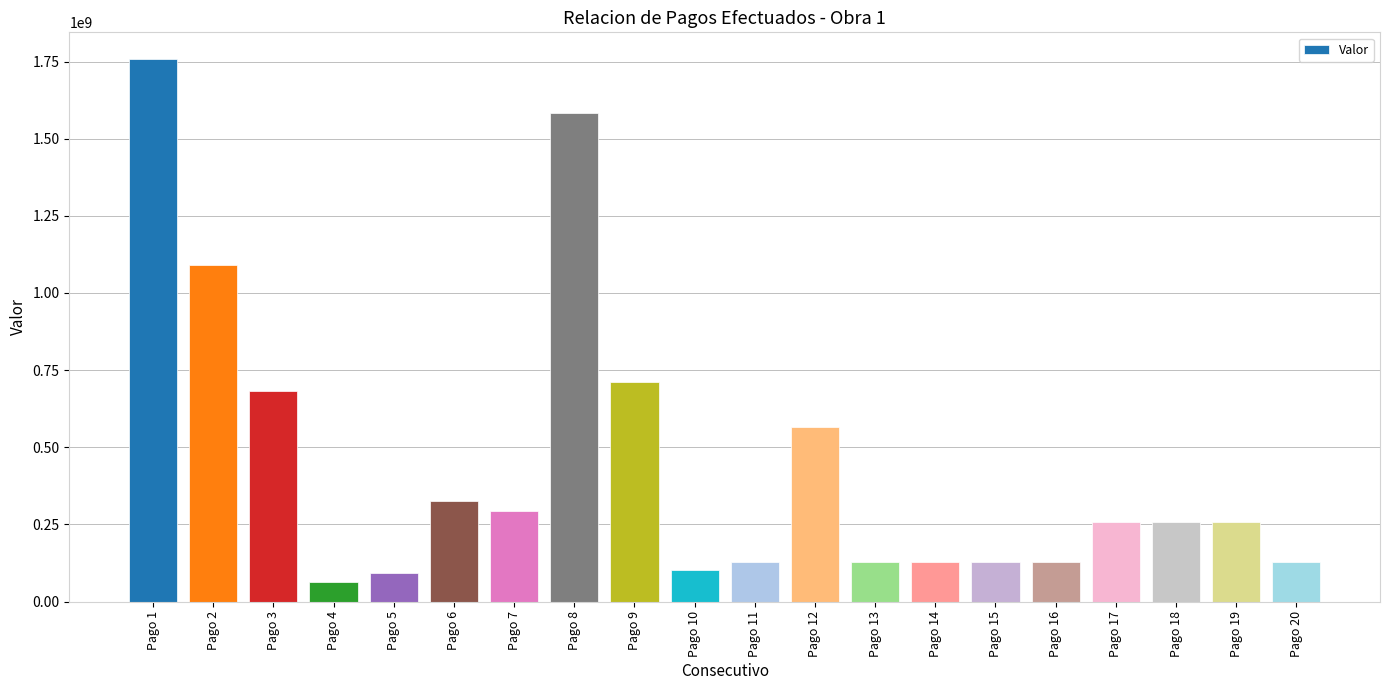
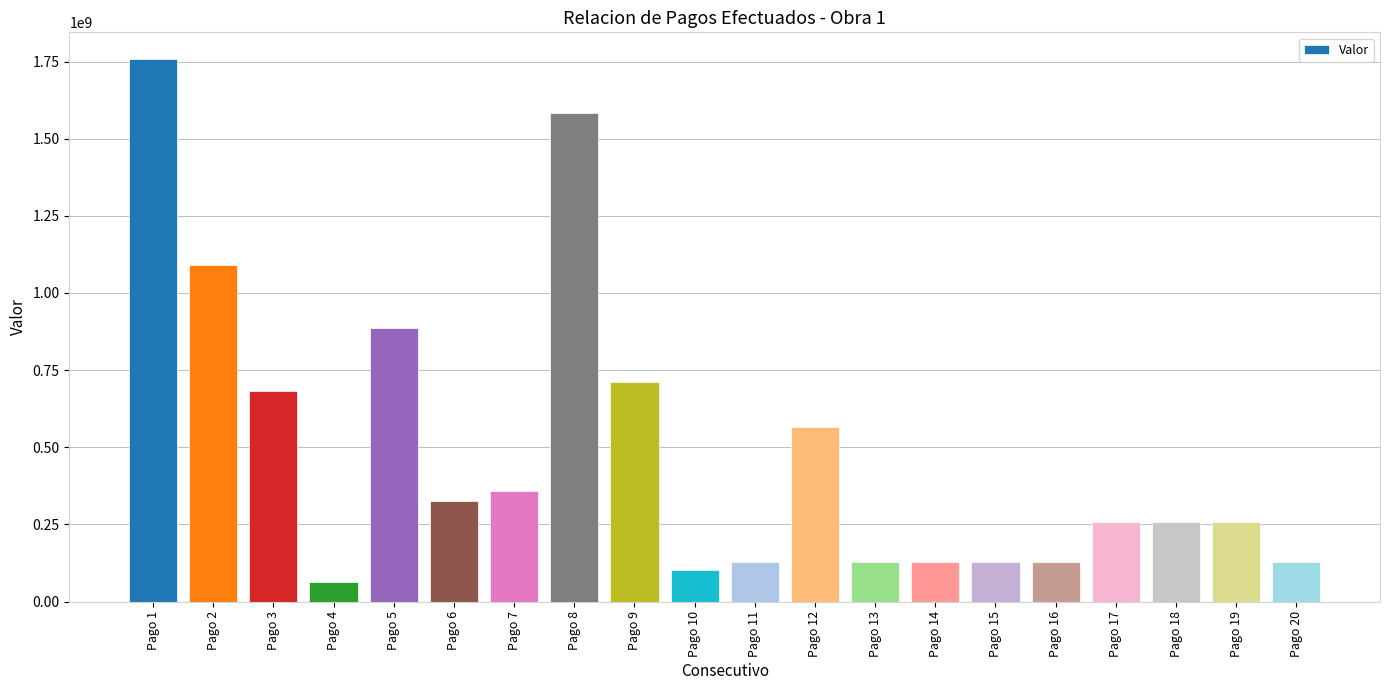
  {
    "Pago 1": 1760000000,
    "Pago 2": 1090000000,
    "Pago 3": 680000000,
    "Pago 4": 60000000,
-   "Pago 5": 90000000,
+   "Pago 5": 880000000,
    "Pago 6": 330000000,
-   "Pago 7": 290000000,
+   "Pago 7": 360000000,
    "Pago 8": 1580000000,
    "Pago 9": 710000000,
    "Pago 10": 100000000,
    "Pago 11": 130000000,
    "Pago 12": 560000000,
    "Pago 13": 130000000,
    "Pago 14": 130000000,
    "Pago 15": 130000000,
    "Pago 16": 130000000,
    "Pago 17": 260000000,
    "Pago 18": 260000000,
    "Pago 19": 260000000,
    "Pago 20": 130000000
  }
